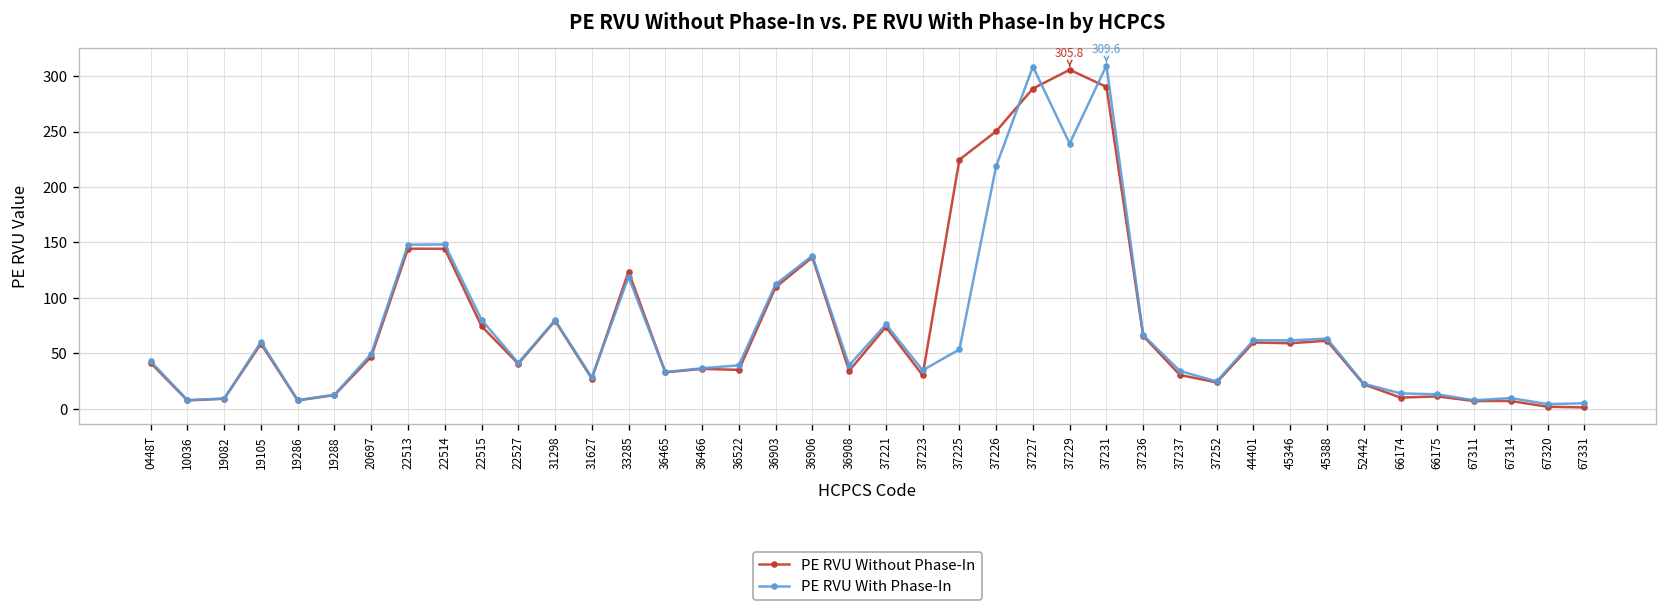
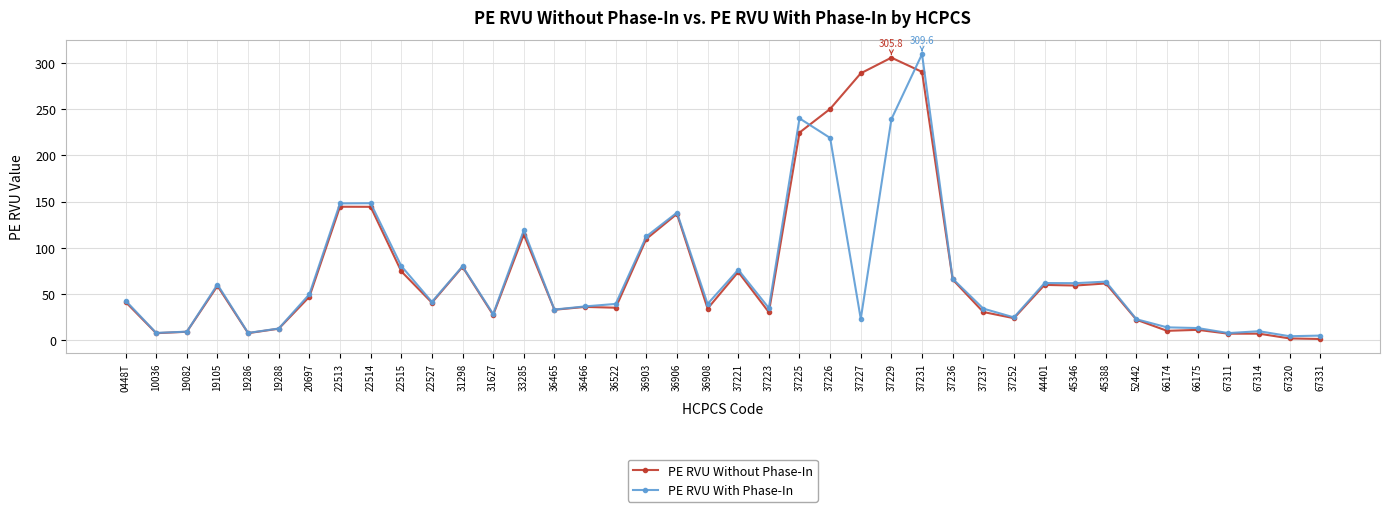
  {
    "PE RVU Without Phase-In": {
      "22513": 140,
      "22514": 140,
      "22515": 70,
-     "33285": 120,
+     "33285": 110,
      "36522": 40,
      "36908": 30,
      "37223": 30,
      "37225": 220,
      "37226": 250,
      "37227": 290,
      "37231": 290,
      "37237": 30,
      "66174": 10,
      "67331": 0
    },
    "PE RVU With Phase-In": {
      "22513": 150,
      "22514": 150,
      "22515": 80,
      "33285": 120,
      "36522": 40,
      "36908": 40,
      "37223": 30,
-     "37225": 50,
+     "37225": 240,
      "37226": 220,
-     "37227": 310,
+     "37227": 20,
      "37229": 240,
      "37237": 30,
      "66174": 10,
      "67331": 0
    }
  }
